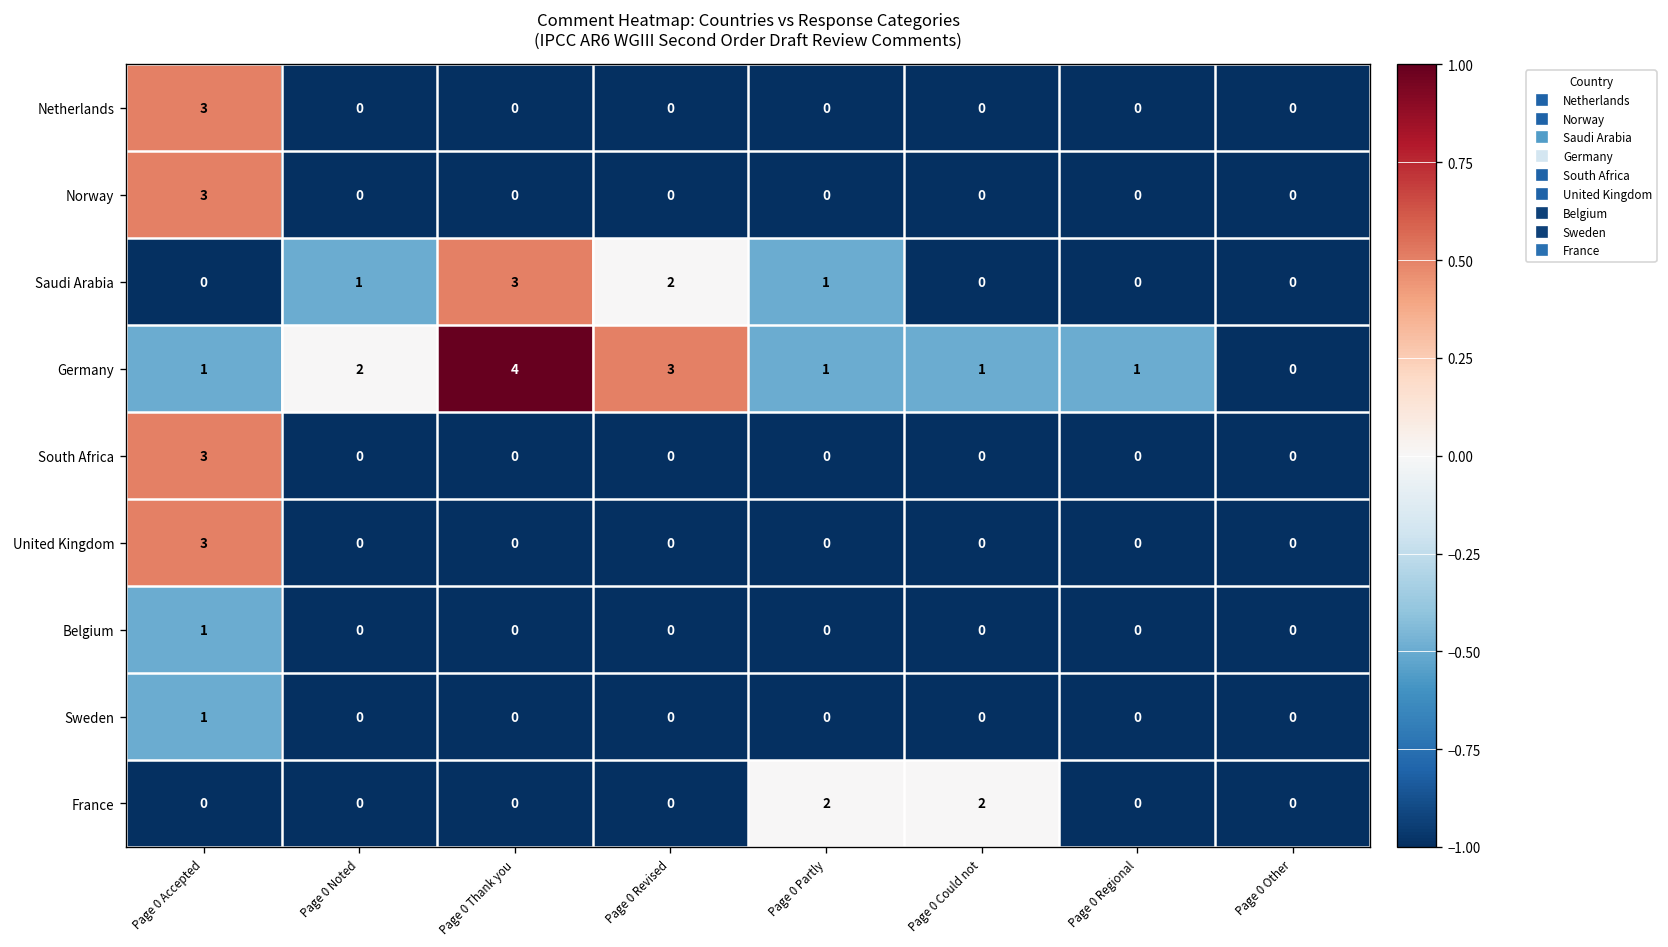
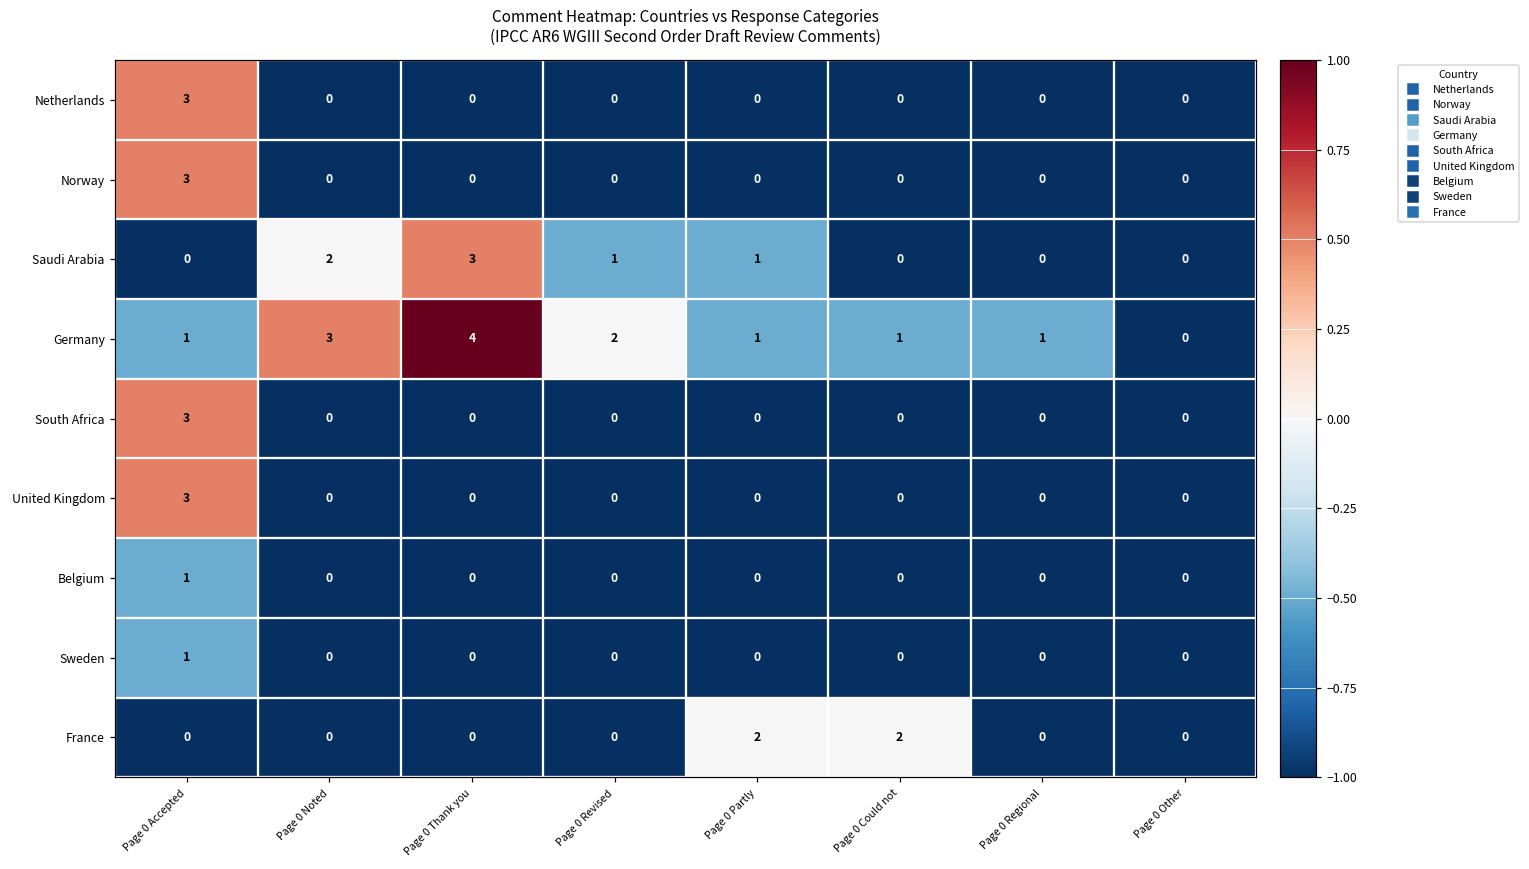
  {
    "Netherlands": {
      "Page 0 Accepted": 3,
      "Page 0 Noted": 0,
      "Page 0 Thank you": 0,
      "Page 0 Revised": 0,
      "Page 0 Partly": 0,
      "Page 0 Could not": 0,
      "Page 0 Regional": 0,
      "Page 0 Other": 0
    },
    "Norway": {
      "Page 0 Accepted": 3,
      "Page 0 Noted": 0,
      "Page 0 Thank you": 0,
      "Page 0 Revised": 0,
      "Page 0 Partly": 0,
      "Page 0 Could not": 0,
      "Page 0 Regional": 0,
      "Page 0 Other": 0
    },
    "Saudi Arabia": {
      "Page 0 Accepted": 0,
-     "Page 0 Noted": 1,
+     "Page 0 Noted": 2,
      "Page 0 Thank you": 3,
-     "Page 0 Revised": 2,
+     "Page 0 Revised": 1,
      "Page 0 Partly": 1,
      "Page 0 Could not": 0,
      "Page 0 Regional": 0,
      "Page 0 Other": 0
    },
    "Germany": {
      "Page 0 Accepted": 1,
-     "Page 0 Noted": 2,
+     "Page 0 Noted": 3,
      "Page 0 Thank you": 4,
-     "Page 0 Revised": 3,
+     "Page 0 Revised": 2,
      "Page 0 Partly": 1,
      "Page 0 Could not": 1,
      "Page 0 Regional": 1,
      "Page 0 Other": 0
    },
    "South Africa": {
      "Page 0 Accepted": 3,
      "Page 0 Noted": 0,
      "Page 0 Thank you": 0,
      "Page 0 Revised": 0,
      "Page 0 Partly": 0,
      "Page 0 Could not": 0,
      "Page 0 Regional": 0,
      "Page 0 Other": 0
    },
    "United Kingdom": {
      "Page 0 Accepted": 3,
      "Page 0 Noted": 0,
      "Page 0 Thank you": 0,
      "Page 0 Revised": 0,
      "Page 0 Partly": 0,
      "Page 0 Could not": 0,
      "Page 0 Regional": 0,
      "Page 0 Other": 0
    },
    "Belgium": {
      "Page 0 Accepted": 1,
      "Page 0 Noted": 0,
      "Page 0 Thank you": 0,
      "Page 0 Revised": 0,
      "Page 0 Partly": 0,
      "Page 0 Could not": 0,
      "Page 0 Regional": 0,
      "Page 0 Other": 0
    },
    "Sweden": {
      "Page 0 Accepted": 1,
      "Page 0 Noted": 0,
      "Page 0 Thank you": 0,
      "Page 0 Revised": 0,
      "Page 0 Partly": 0,
      "Page 0 Could not": 0,
      "Page 0 Regional": 0,
      "Page 0 Other": 0
    },
    "France": {
      "Page 0 Accepted": 0,
      "Page 0 Noted": 0,
      "Page 0 Thank you": 0,
      "Page 0 Revised": 0,
      "Page 0 Partly": 2,
      "Page 0 Could not": 2,
      "Page 0 Regional": 0,
      "Page 0 Other": 0
    }
  }
